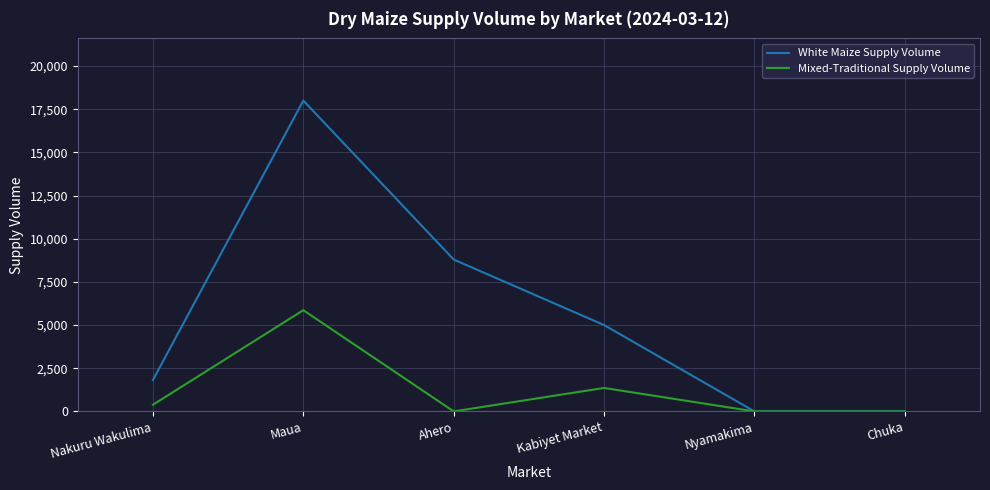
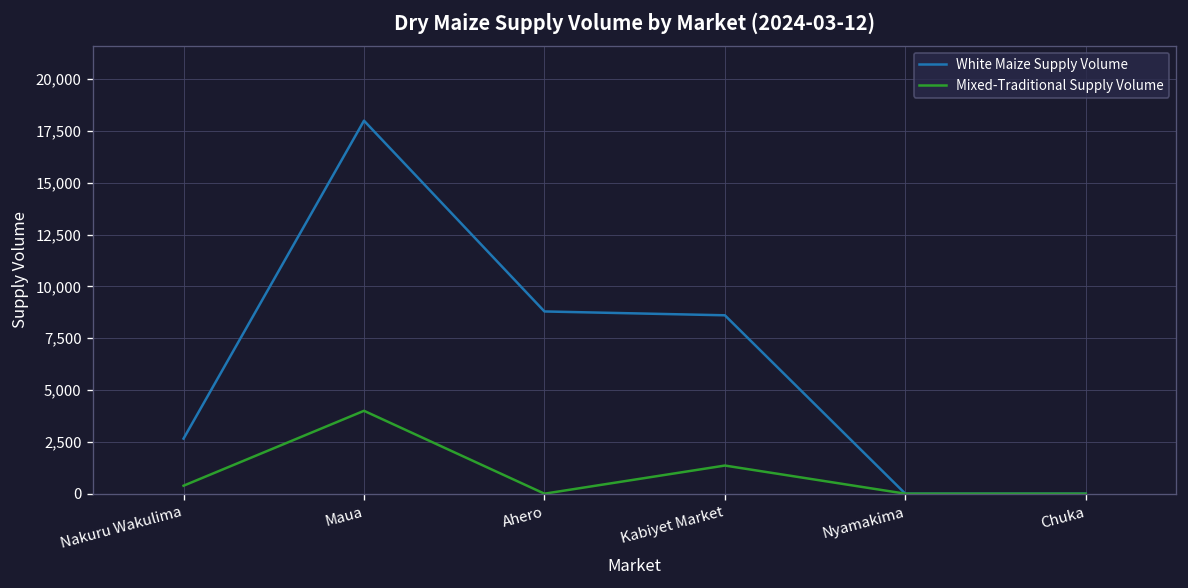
  {
    "White Maize Supply Volume": {
-     "Nakuru Wakulima": "1,800",
+     "Nakuru Wakulima": "2,700",
      "Maua": "18,000",
      "Ahero": "8,800",
-     "Kabiyet Market": "5,000"
+     "Kabiyet Market": "8,600"
    },
    "Mixed-Traditional Supply Volume": {
      "Nakuru Wakulima": "400",
-     "Maua": "5,900",
+     "Maua": "4,000",
      "Ahero": "0",
      "Kabiyet Market": "1,400"
    }
  }
